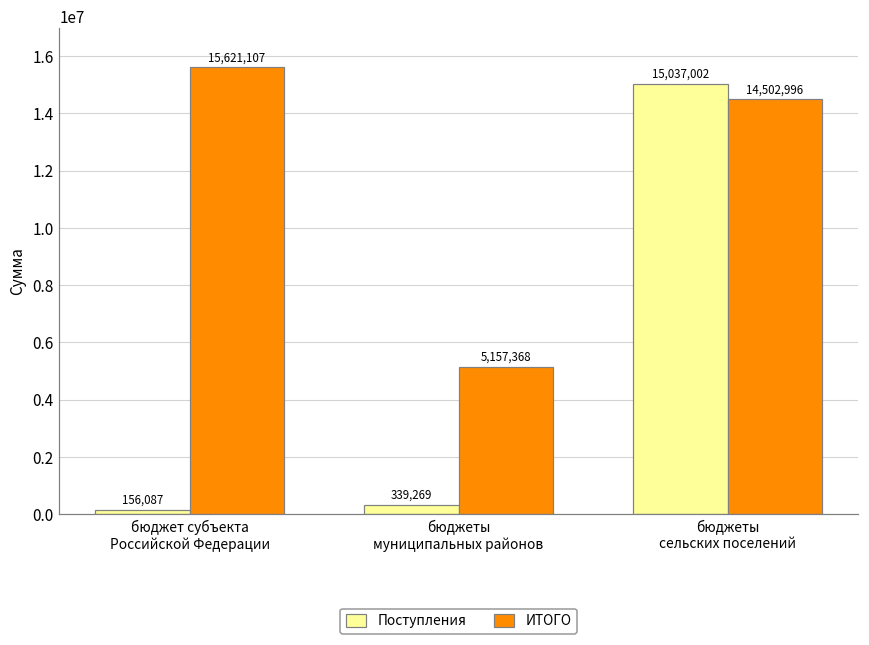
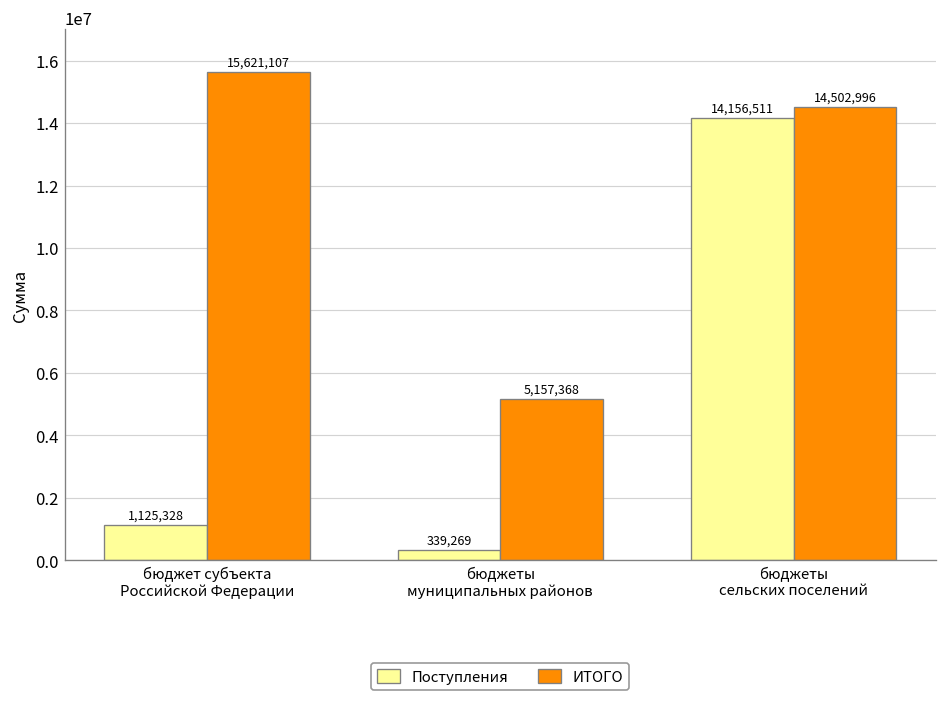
  {
    "Поступления": {
-     "бюджет субъекта Российской Федерации": "156,087",
+     "бюджет субъекта Российской Федерации": "1,125,328",
      "бюджеты муниципальных районов": "339,269",
-     "бюджеты сельских поселений": "15,037,002"
+     "бюджеты сельских поселений": "14,156,511"
    },
    "ИТОГО": {
      "бюджет субъекта Российской Федерации": "15,621,107",
      "бюджеты муниципальных районов": "5,157,368",
      "бюджеты сельских поселений": "14,502,996"
    }
  }
